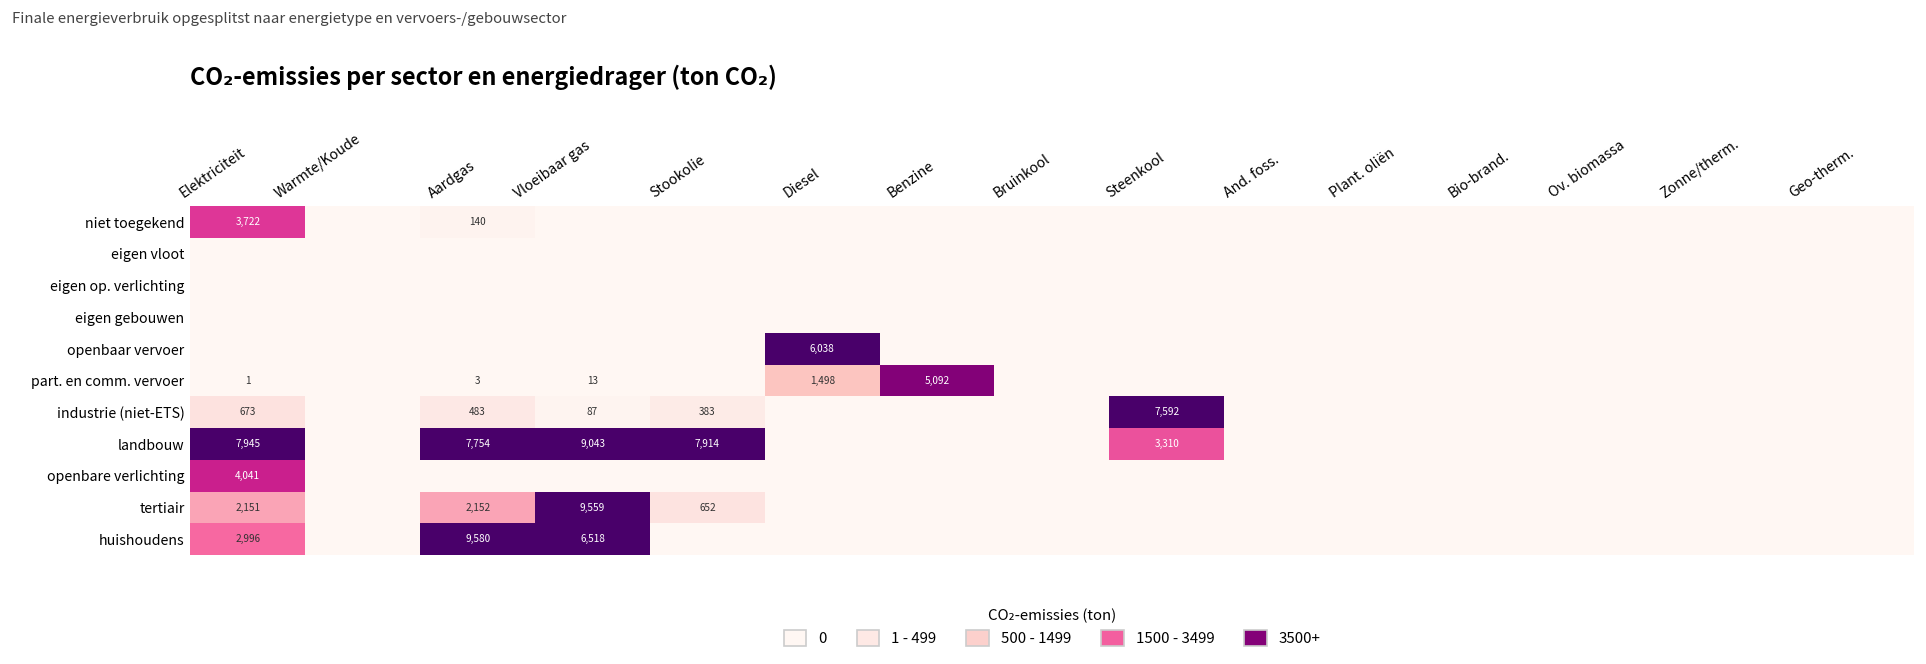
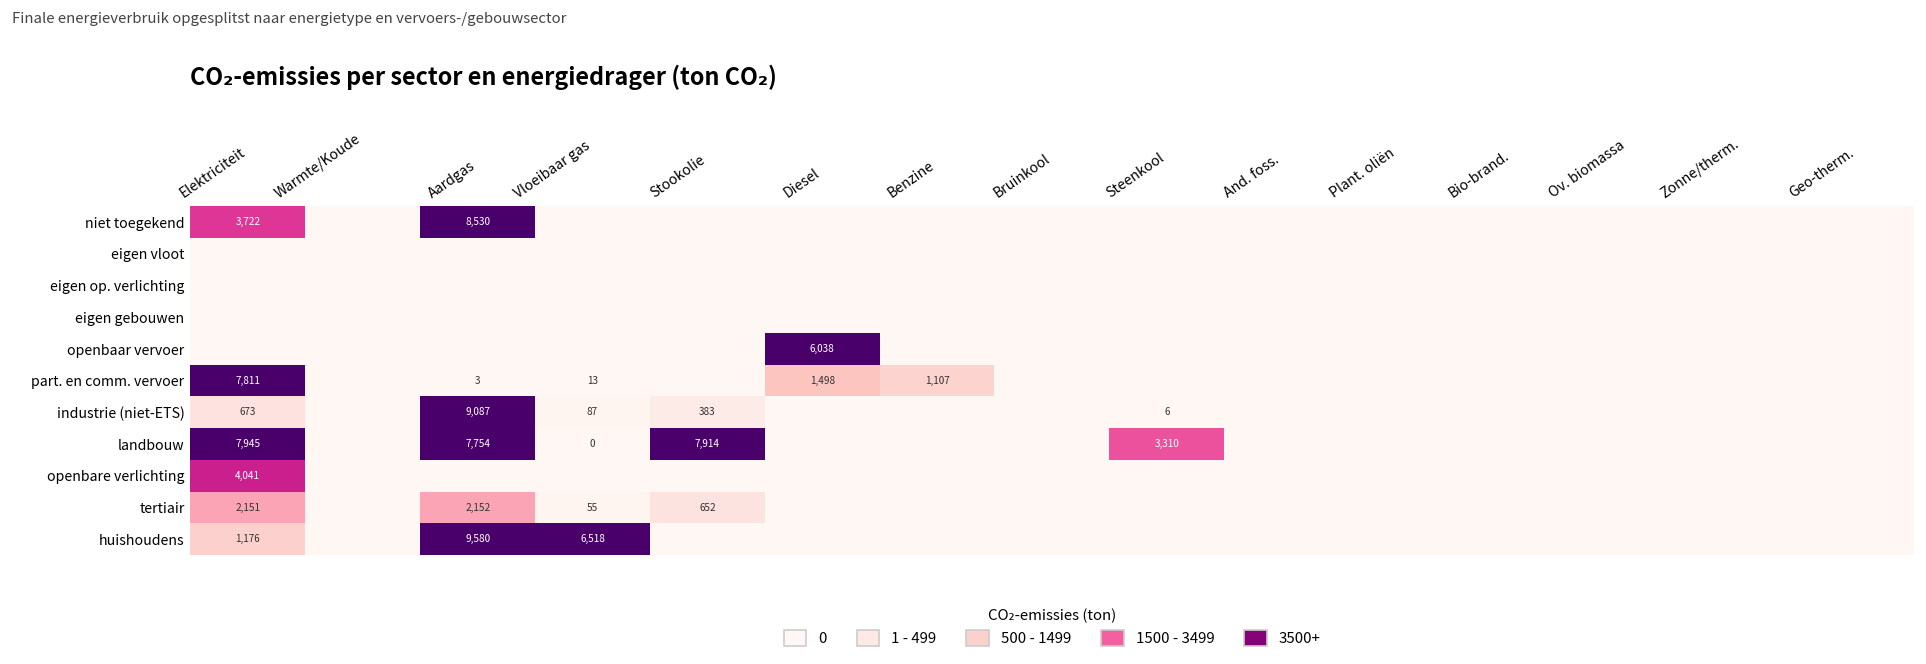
  {
    "niet toegekend": {
      "Elektriciteit": "3,722",
-     "Aardgas": "140"
+     "Aardgas": "8,530"
    },
    "openbaar vervoer": {
      "Diesel": "6,038"
    },
    "part. en comm. vervoer": {
-     "Elektriciteit": "1",
+     "Elektriciteit": "7,811",
      "Aardgas": "3",
      "Vloeibaar gas": "13",
      "Diesel": "1,498",
-     "Benzine": "5,092"
+     "Benzine": "1,107"
    },
    "industrie (niet-ETS)": {
      "Elektriciteit": "673",
-     "Aardgas": "483",
+     "Aardgas": "9,087",
      "Vloeibaar gas": "87",
      "Stookolie": "383",
-     "Steenkool": "7,592"
+     "Steenkool": "6"
    },
    "landbouw": {
      "Elektriciteit": "7,945",
      "Aardgas": "7,754",
-     "Vloeibaar gas": "9,043",
+     "Vloeibaar gas": "0",
      "Stookolie": "7,914",
      "Steenkool": "3,310"
    },
    "openbare verlichting": {
      "Elektriciteit": "4,041"
    },
    "tertiair": {
      "Elektriciteit": "2,151",
      "Aardgas": "2,152",
-     "Vloeibaar gas": "9,559",
+     "Vloeibaar gas": "55",
      "Stookolie": "652"
    },
    "huishoudens": {
-     "Elektriciteit": "2,996",
+     "Elektriciteit": "1,176",
      "Aardgas": "9,580",
      "Vloeibaar gas": "6,518"
    }
  }
